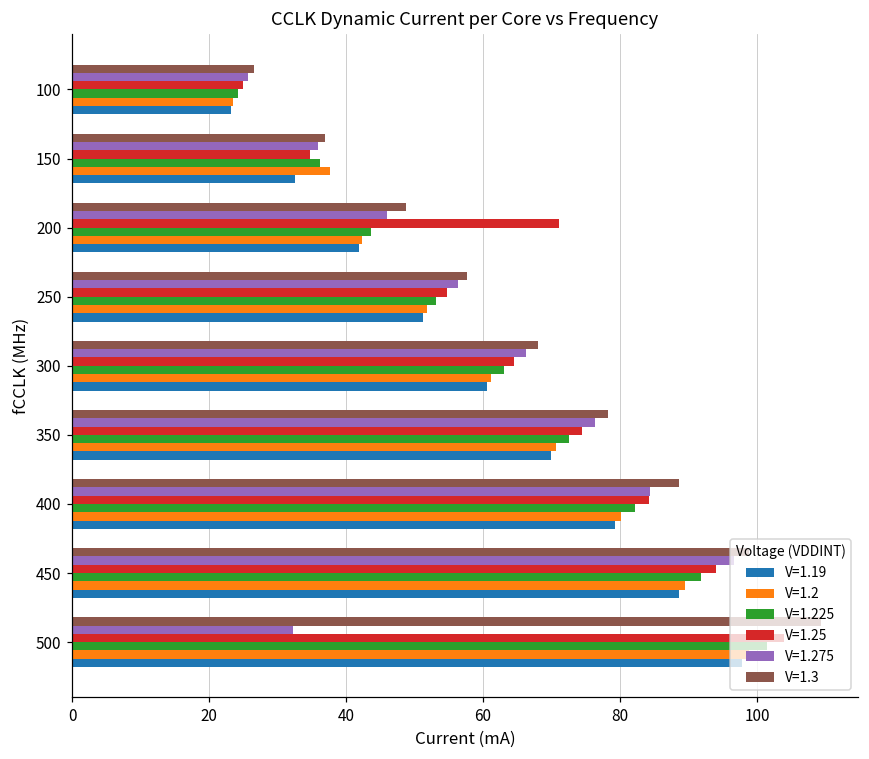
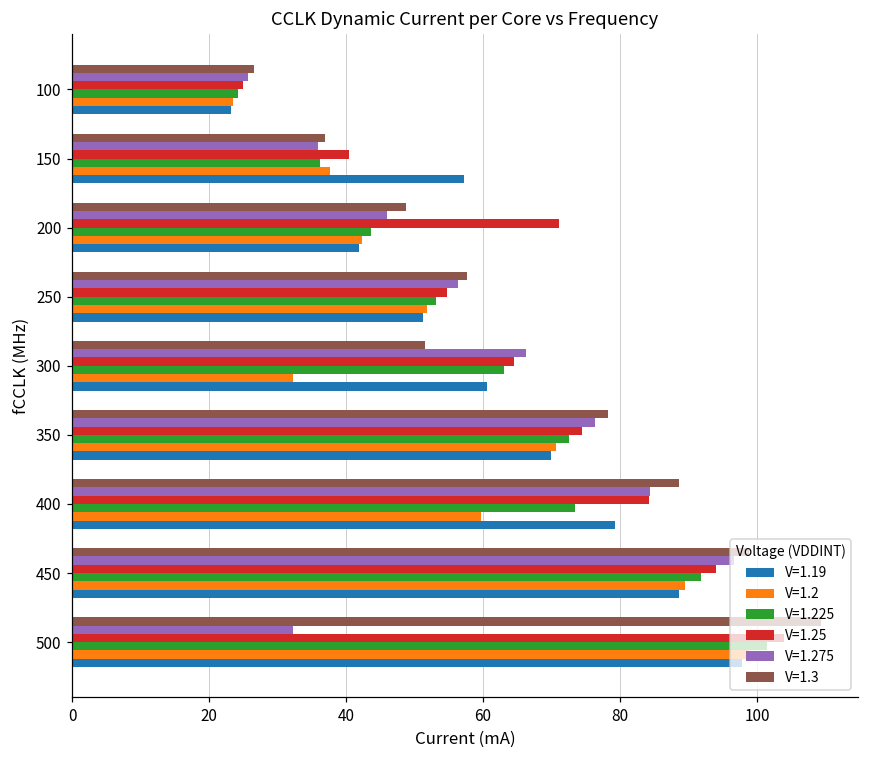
  {
    "V=1.19": {
      "100": 23,
-     "150": 33,
+     "150": 57,
      "200": 42,
      "250": 51,
      "300": 61,
      "350": 70,
      "400": 79,
      "450": 89
    },
    "V=1.2": {
      "100": 24,
      "150": 38,
      "200": 42,
      "250": 52,
-     "300": 61,
+     "300": 32,
      "350": 71,
-     "400": 80,
+     "400": 60,
      "450": 90
    },
    "V=1.225": {
      "100": 24,
      "150": 36,
      "200": 44,
      "250": 53,
      "300": 63,
      "350": 73,
-     "400": 82,
+     "400": 74,
      "450": 92
    },
    "V=1.25": {
      "100": 25,
-     "150": 35,
+     "150": 41,
      "200": 71,
      "250": 55,
      "300": 65,
      "350": 74,
      "400": 84,
      "450": 94
    },
    "V=1.275": {
      "100": 26,
      "150": 36,
      "200": 46,
      "250": 56,
      "300": 66,
      "350": 76,
      "400": 84,
      "500": 32
    },
    "V=1.3": {
      "100": 27,
      "150": 37,
      "200": 49,
      "250": 58,
-     "300": 68,
+     "300": 52,
      "350": 78,
      "400": 89
    }
  }
